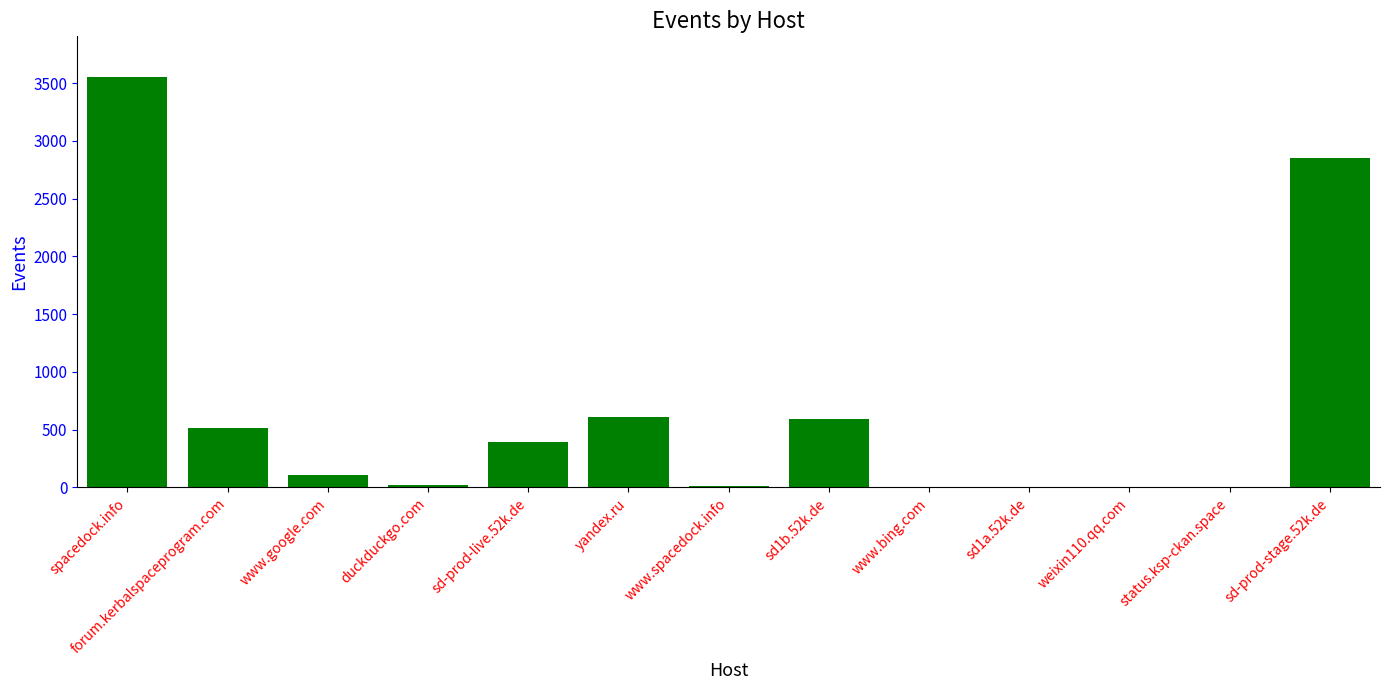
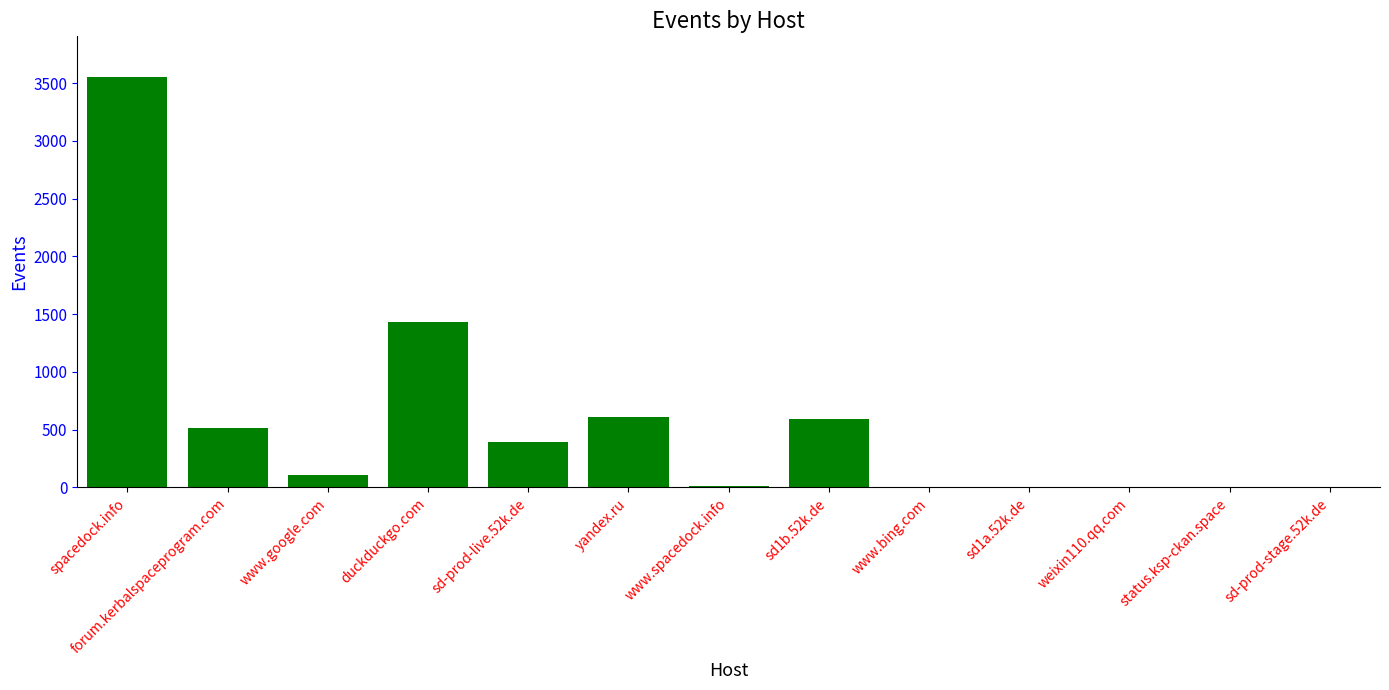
  {
    "spacedock.info": 3550,
    "forum.kerbalspaceprogram.com": 510,
    "www.google.com": 110,
-   "duckduckgo.com": 20,
+   "duckduckgo.com": 1430,
    "sd-prod-live.52k.de": 390,
    "yandex.ru": 610,
    "sd1b.52k.de": 590,
-   "sd-prod-stage.52k.de": 2850
+   "sd-prod-stage.52k.de": 0
  }
